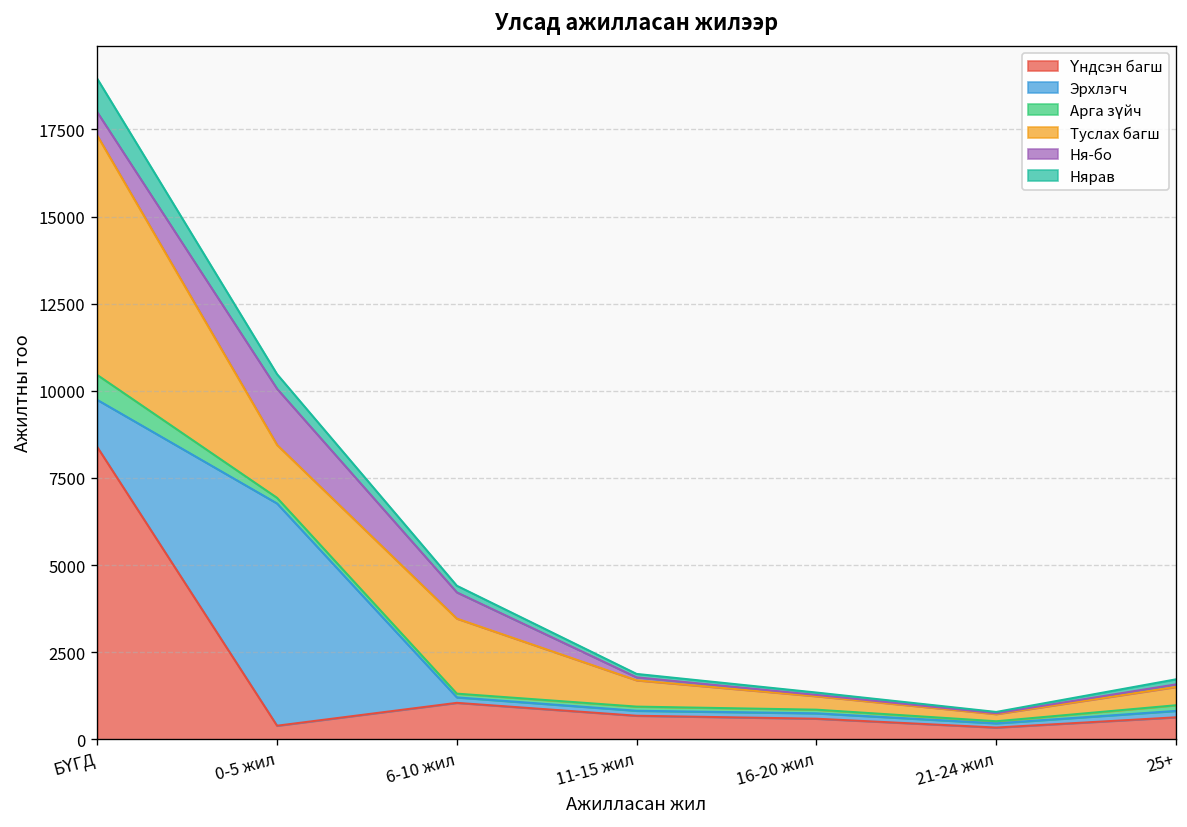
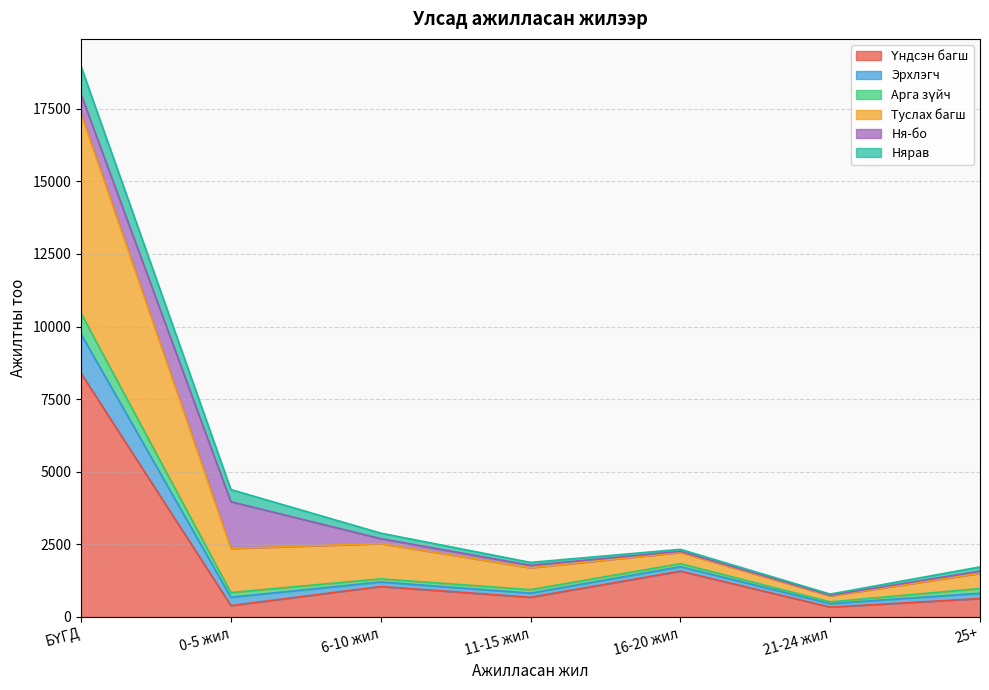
  {
    "Үндсэн багш": {
      "БҮГД": 8400,
      "0-5 жил": 400,
      "6-10 жил": 1000,
      "11-15 жил": 700,
-     "16-20 жил": 600,
+     "16-20 жил": 1600,
      "21-24 жил": 300,
      "25+": 600
    },
    "Эрхлэгч": {
      "БҮГД": 1400,
-     "0-5 жил": 6400,
+     "0-5 жил": 300,
      "6-10 жил": 200,
      "11-15 жил": 100,
      "16-20 жил": 200,
      "25+": 200
    },
    "Туслах багш": {
      "БҮГД": 6900,
      "0-5 жил": 1500,
-     "6-10 жил": 2200
+     "6-10 жил": 1200
    },
    "Ня-бо": {
      "БҮГД": 700,
      "0-5 жил": 1600,
-     "6-10 жил": 800
+     "6-10 жил": 200
    }
  }
